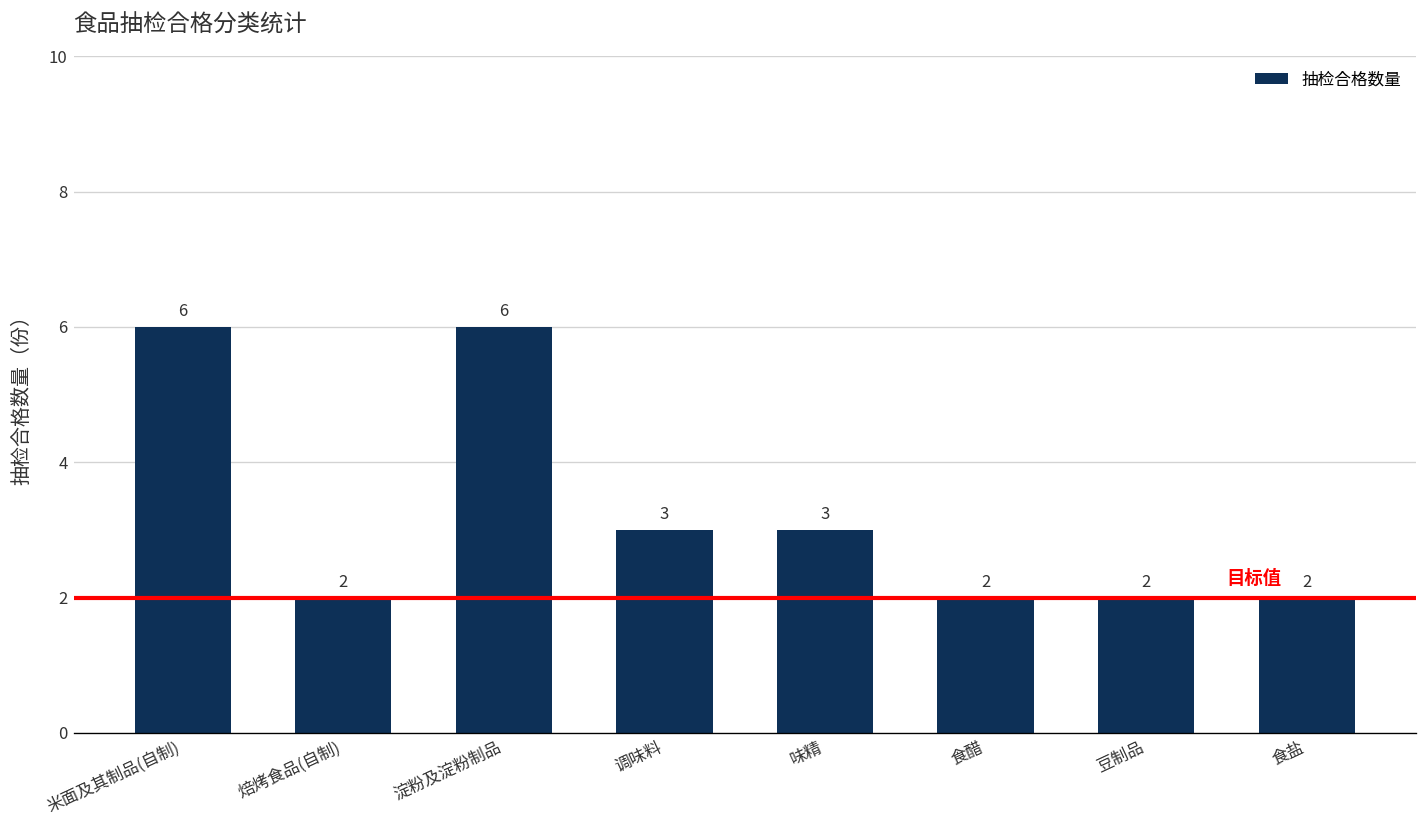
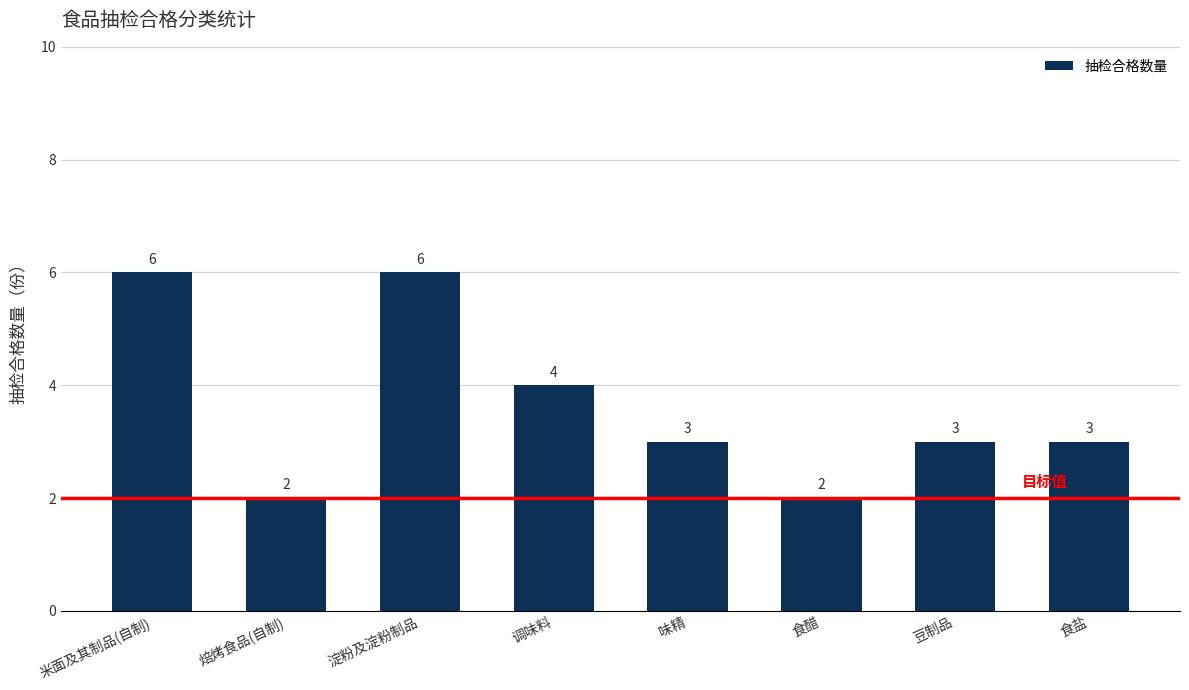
  {
    "米面及其制品(自制)": 6,
    "焙烤食品(自制)": 2,
    "淀粉及淀粉制品": 6,
-   "调味料": 3,
+   "调味料": 4,
    "味精": 3,
    "食醋": 2,
-   "豆制品": 2,
-   "食盐": 2
+   "豆制品": 3,
+   "食盐": 3
  }
